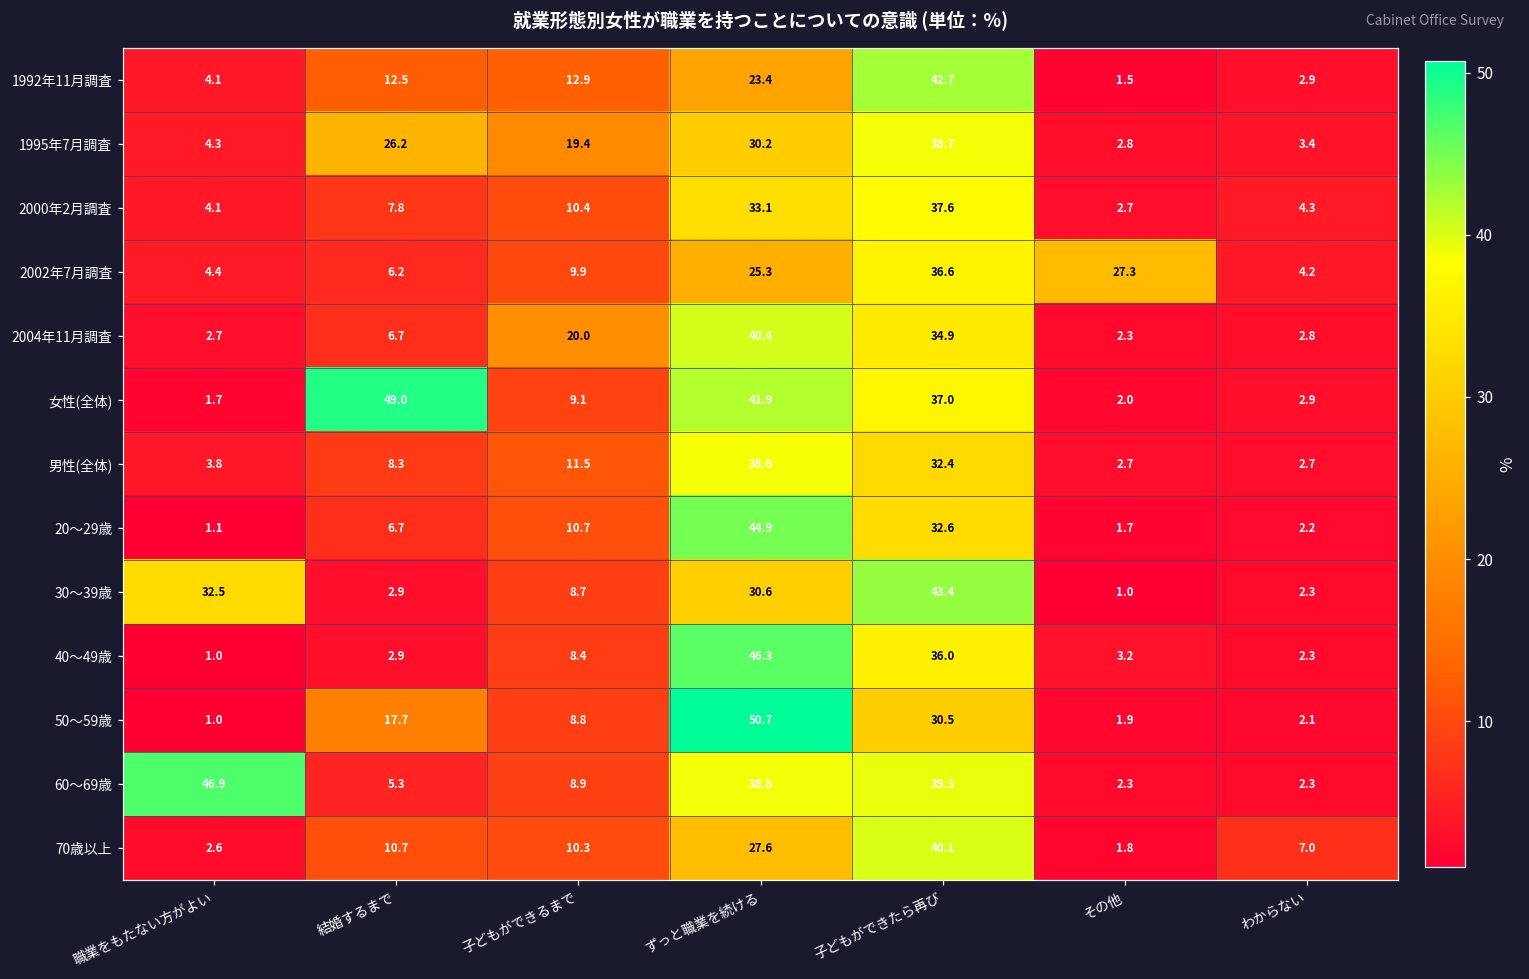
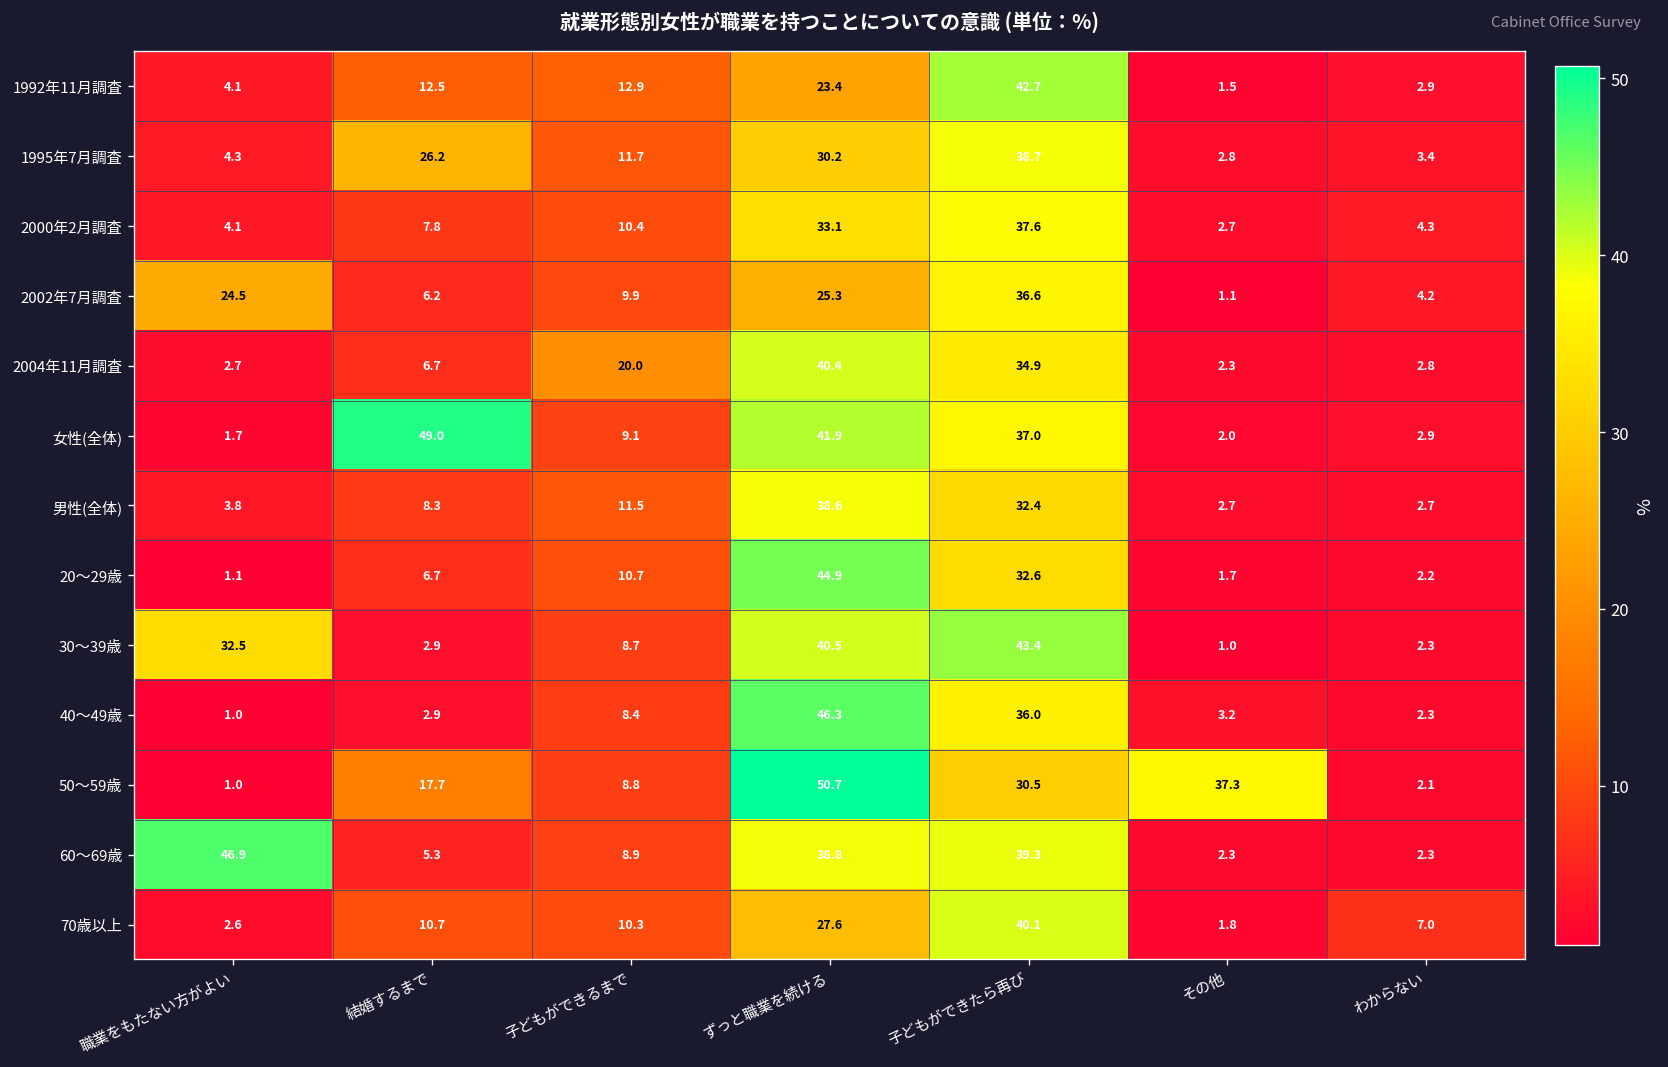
  {
    "1992年11月調査": {
      "職業をもたない方がよい": 4.1,
      "結婚するまで": 12.5,
      "子どもができるまで": 12.9,
      "ずっと職業を続ける": 23.4,
      "子どもができたら再び": 42.7,
      "その他": 1.5,
      "わからない": 2.9
    },
    "1995年7月調査": {
      "職業をもたない方がよい": 4.3,
      "結婚するまで": 26.2,
-     "子どもができるまで": 19.4,
+     "子どもができるまで": 11.7,
      "ずっと職業を続ける": 30.2,
      "子どもができたら再び": 38.7,
      "その他": 2.8,
      "わからない": 3.4
    },
    "2000年2月調査": {
      "職業をもたない方がよい": 4.1,
      "結婚するまで": 7.8,
      "子どもができるまで": 10.4,
      "ずっと職業を続ける": 33.1,
      "子どもができたら再び": 37.6,
      "その他": 2.7,
      "わからない": 4.3
    },
    "2002年7月調査": {
-     "職業をもたない方がよい": 4.4,
+     "職業をもたない方がよい": 24.5,
      "結婚するまで": 6.2,
      "子どもができるまで": 9.9,
      "ずっと職業を続ける": 25.3,
      "子どもができたら再び": 36.6,
-     "その他": 27.3,
+     "その他": 1.1,
      "わからない": 4.2
    },
    "2004年11月調査": {
      "職業をもたない方がよい": 2.7,
      "結婚するまで": 6.7,
      "子どもができるまで": 20.0,
      "ずっと職業を続ける": 40.4,
      "子どもができたら再び": 34.9,
      "その他": 2.3,
      "わからない": 2.8
    },
    "女性(全体)": {
      "職業をもたない方がよい": 1.7,
      "結婚するまで": 49.0,
      "子どもができるまで": 9.1,
      "ずっと職業を続ける": 41.9,
      "子どもができたら再び": 37.0,
      "その他": 2.0,
      "わからない": 2.9
    },
    "男性(全体)": {
      "職業をもたない方がよい": 3.8,
      "結婚するまで": 8.3,
      "子どもができるまで": 11.5,
      "ずっと職業を続ける": 38.6,
      "子どもができたら再び": 32.4,
      "その他": 2.7,
      "わからない": 2.7
    },
    "20～29歳": {
      "職業をもたない方がよい": 1.1,
      "結婚するまで": 6.7,
      "子どもができるまで": 10.7,
      "ずっと職業を続ける": 44.9,
      "子どもができたら再び": 32.6,
      "その他": 1.7,
      "わからない": 2.2
    },
    "30～39歳": {
      "職業をもたない方がよい": 32.5,
      "結婚するまで": 2.9,
      "子どもができるまで": 8.7,
-     "ずっと職業を続ける": 30.6,
+     "ずっと職業を続ける": 40.5,
      "子どもができたら再び": 43.4,
      "その他": 1.0,
      "わからない": 2.3
    },
    "40～49歳": {
      "職業をもたない方がよい": 1.0,
      "結婚するまで": 2.9,
      "子どもができるまで": 8.4,
      "ずっと職業を続ける": 46.3,
      "子どもができたら再び": 36.0,
      "その他": 3.2,
      "わからない": 2.3
    },
    "50～59歳": {
      "職業をもたない方がよい": 1.0,
      "結婚するまで": 17.7,
      "子どもができるまで": 8.8,
      "ずっと職業を続ける": 50.7,
      "子どもができたら再び": 30.5,
-     "その他": 1.9,
+     "その他": 37.3,
      "わからない": 2.1
    },
    "60～69歳": {
      "職業をもたない方がよい": 46.9,
      "結婚するまで": 5.3,
      "子どもができるまで": 8.9,
      "ずっと職業を続ける": 38.8,
      "子どもができたら再び": 39.3,
      "その他": 2.3,
      "わからない": 2.3
    },
    "70歳以上": {
      "職業をもたない方がよい": 2.6,
      "結婚するまで": 10.7,
      "子どもができるまで": 10.3,
      "ずっと職業を続ける": 27.6,
      "子どもができたら再び": 40.1,
      "その他": 1.8,
      "わからない": 7.0
    }
  }
